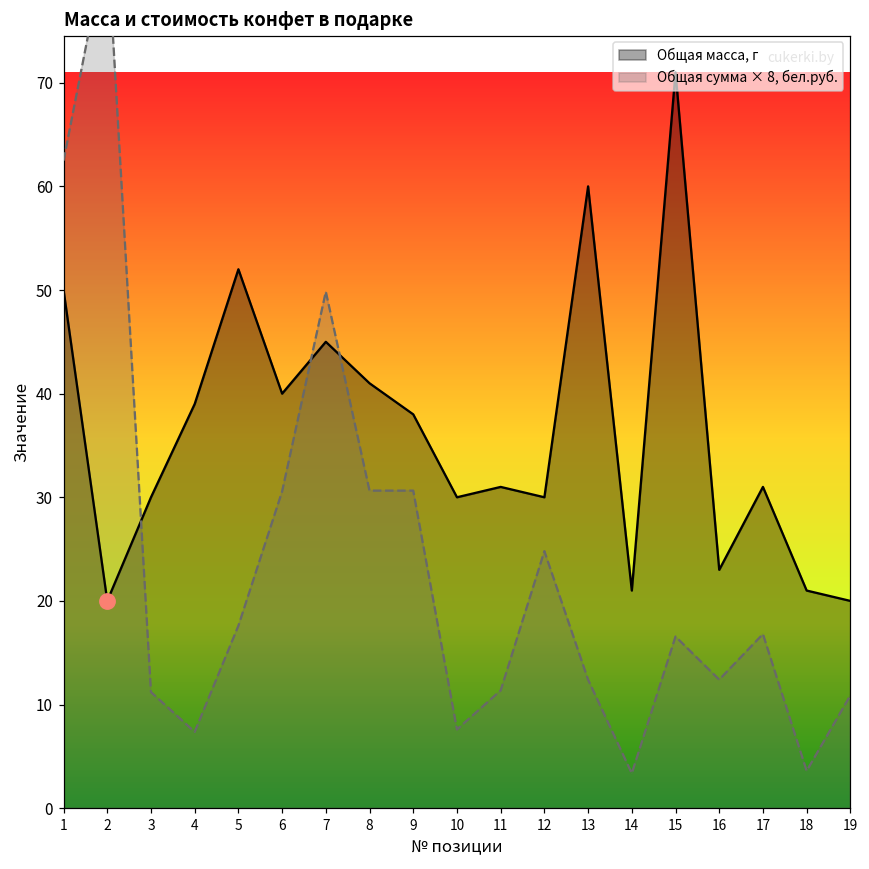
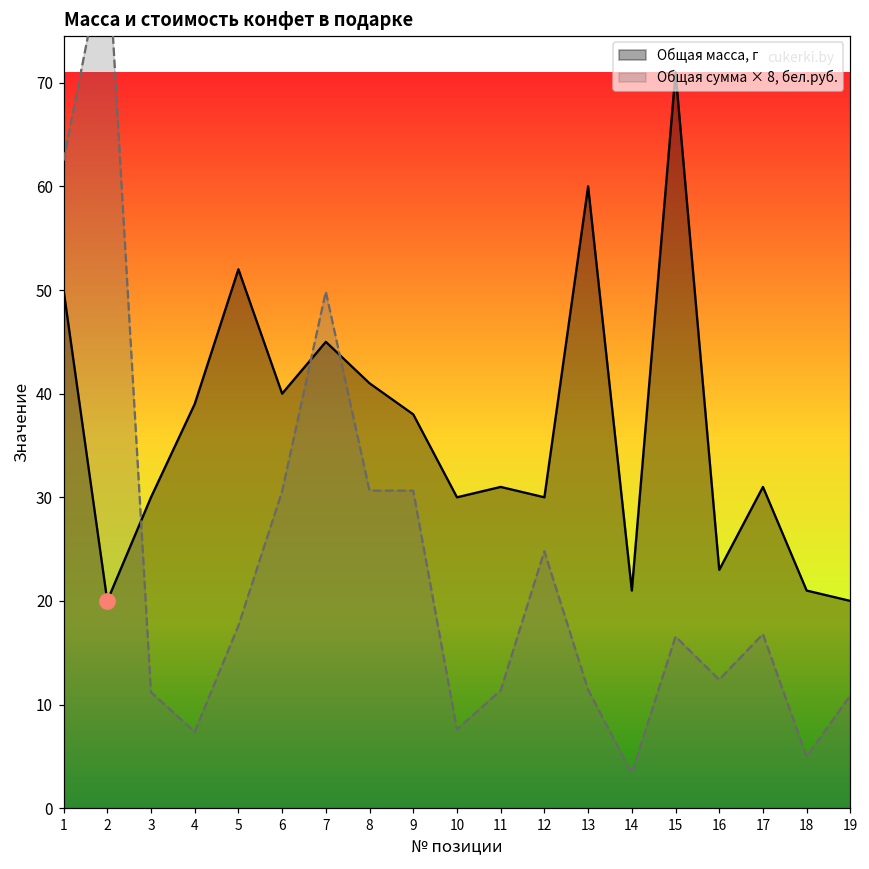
  {
    "Общая масса, г": {
      "1": 50,
      "3": 30,
      "4": 39,
      "5": 52,
      "6": 40,
      "7": 45,
      "8": 41,
      "9": 38,
      "10": 30,
      "11": 31,
      "12": 30,
      "13": 60,
      "14": 21,
      "16": 23,
      "17": 31,
      "18": 21,
      "19": 20
    },
    "Общая сумма × 8, бел.руб.": {
      "1": 62,
      "3": 11,
      "4": 7,
      "5": 18,
      "6": 31,
      "7": 50,
      "8": 31,
      "9": 31,
      "10": 8,
      "11": 11,
      "12": 25,
-     "13": 12,
+     "13": 11,
      "14": 3,
      "15": 17,
      "16": 12,
      "17": 17,
-     "18": 4,
+     "18": 5,
      "19": 11
    }
  }
